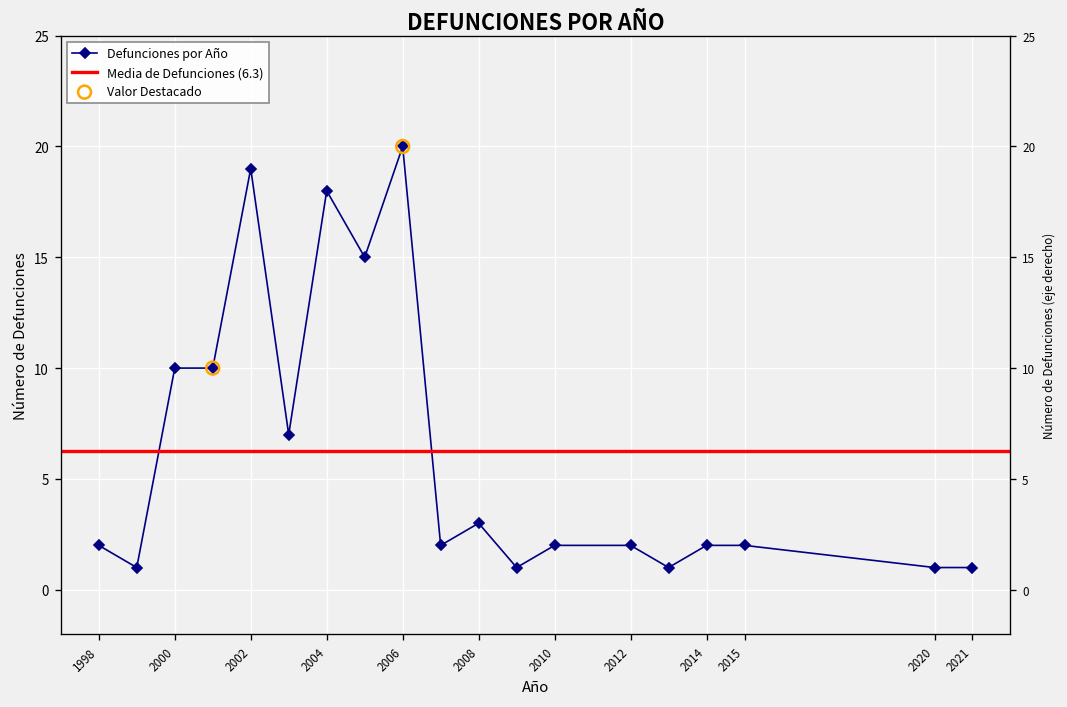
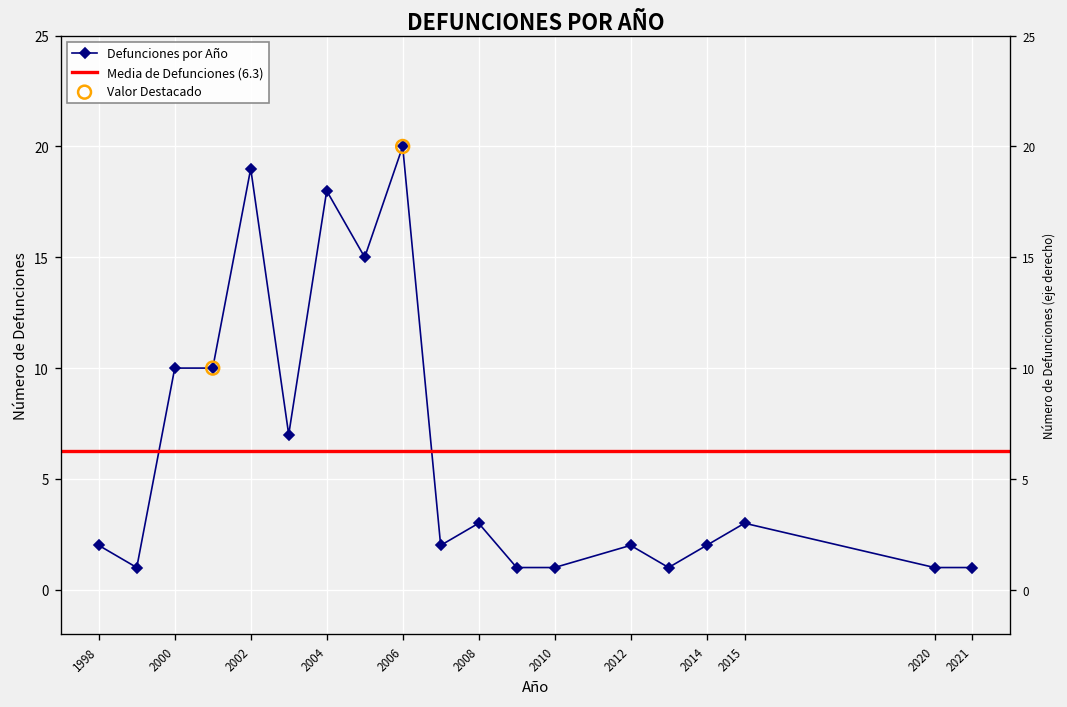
  {
    "Defunciones por Año": {
      "1998": 2,
      "2000": 10,
      "2002": 19,
      "2004": 18,
      "2008": 3,
-     "2010": 2,
+     "2010": 1,
      "2012": 2,
      "2014": 2,
-     "2015": 2,
+     "2015": 3,
      "2020": 1,
      "2021": 1
    }
  }
